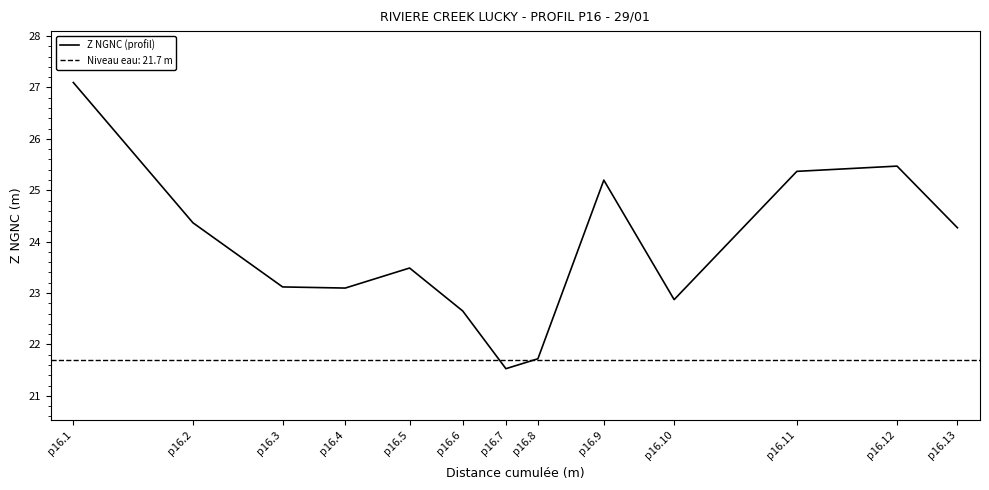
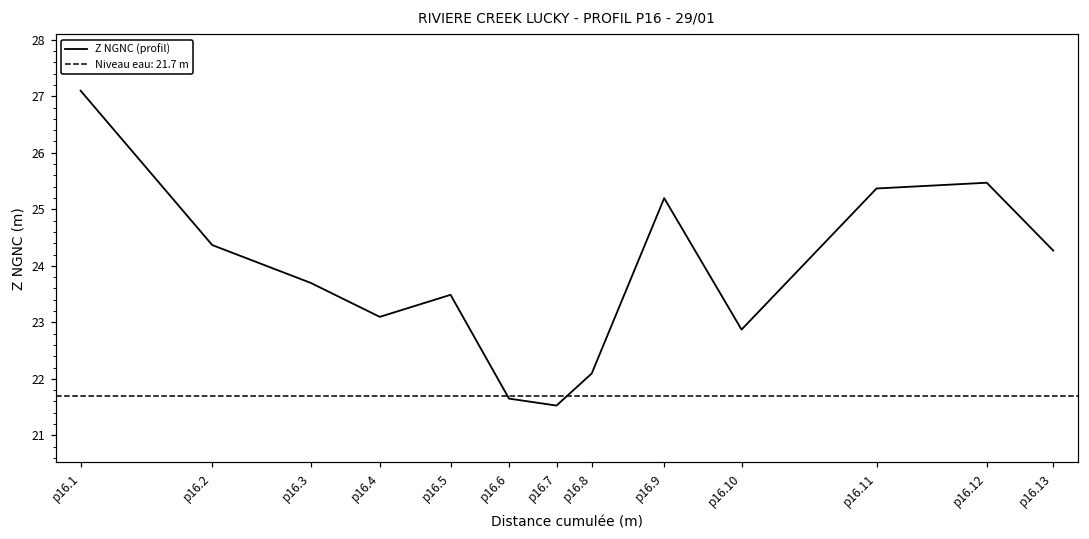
  {
    "p16.1": 27.1,
    "p16.2": 24.4,
-   "p16.3": 23.1,
+   "p16.3": 23.7,
    "p16.4": 23.1,
    "p16.5": 23.5,
-   "p16.6": 22.7,
+   "p16.6": 21.7,
    "p16.7": 21.5,
-   "p16.8": 21.7,
+   "p16.8": 22.1,
    "p16.9": 25.2,
    "p16.10": 22.9,
    "p16.11": 25.4,
    "p16.12": 25.5,
    "p16.13": 24.3
  }
